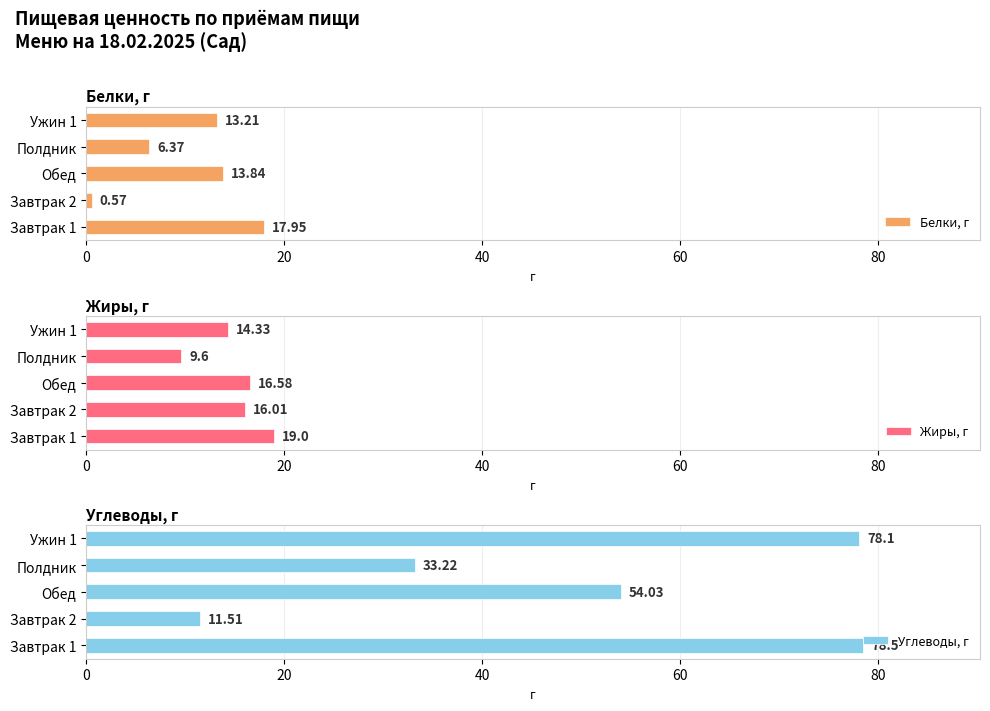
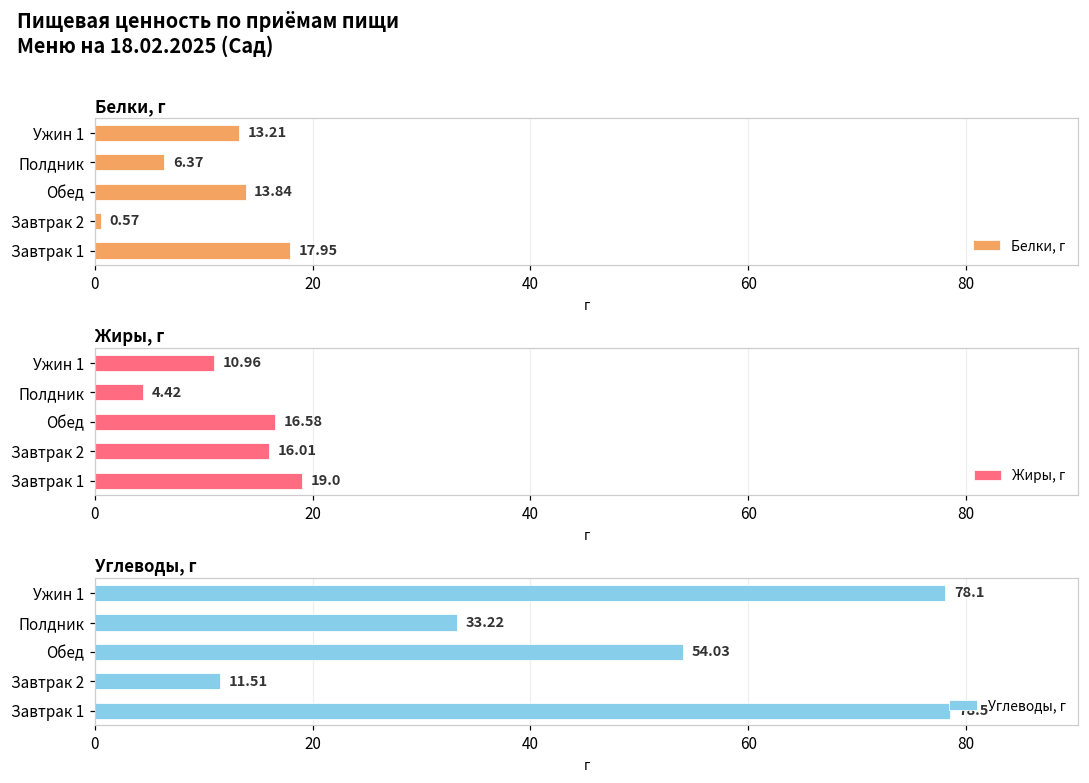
  {
    "Белки, г": {
      "Ужин 1": 13.21,
      "Полдник": 6.37,
      "Обед": 13.84,
      "Завтрак 2": 0.57,
      "Завтрак 1": 17.95
    },
    "Жиры, г": {
-     "Ужин 1": 14.33,
-     "Полдник": 9.6,
+     "Ужин 1": 10.96,
+     "Полдник": 4.42,
      "Обед": 16.58,
      "Завтрак 2": 16.01,
      "Завтрак 1": 19.0
    },
    "Углеводы, г": {
      "Ужин 1": 78.1,
      "Полдник": 33.22,
      "Обед": 54.03,
      "Завтрак 2": 11.51,
      "Завтрак 1": 78.5
    }
  }
